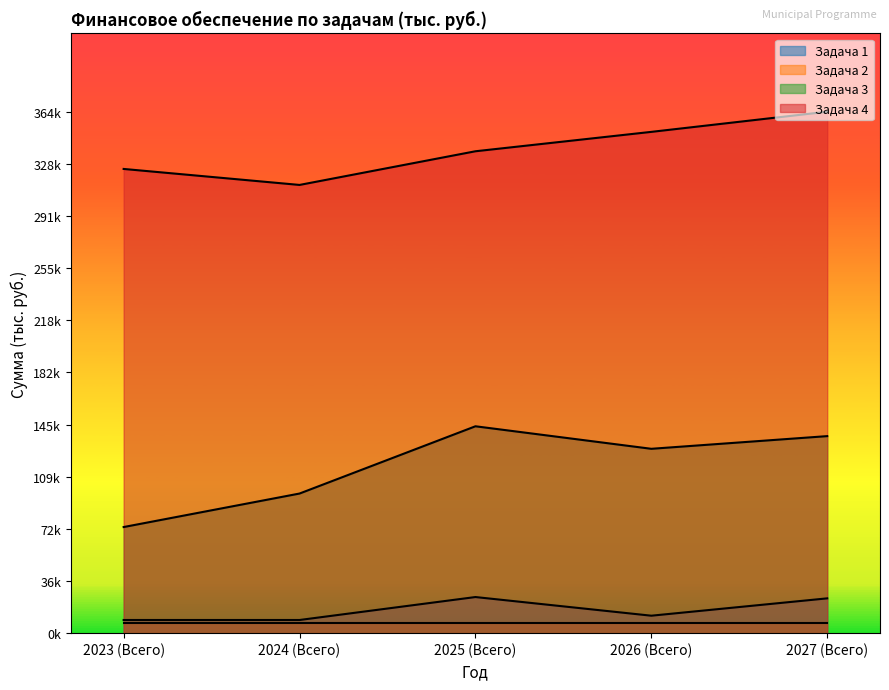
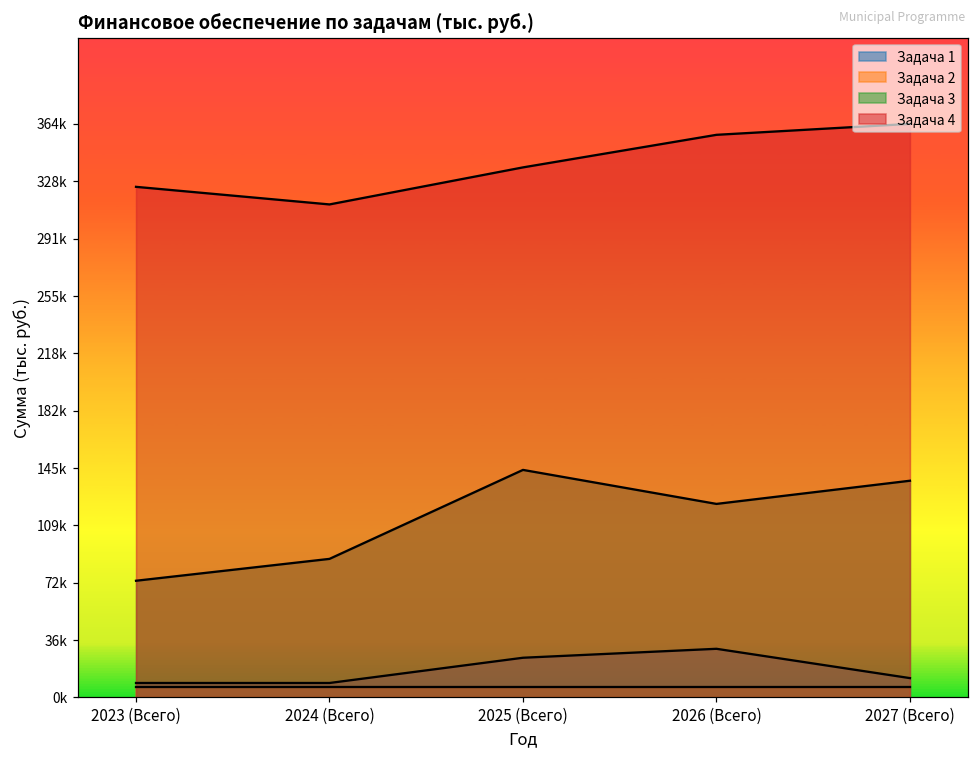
  {
    "Задача 1": {
      "2023 (Всего)": 9000,
      "2024 (Всего)": 9000,
      "2025 (Всего)": 25000,
-     "2026 (Всего)": 12000,
-     "2027 (Всего)": 24000
+     "2026 (Всего)": 31000,
+     "2027 (Всего)": 12000
    },
    "Задача 2": {
      "2023 (Всего)": 7000,
      "2024 (Всего)": 7000,
      "2025 (Всего)": 7000,
      "2026 (Всего)": 7000,
      "2027 (Всего)": 7000
    },
    "Задача 3": {
      "2023 (Всего)": 74000,
-     "2024 (Всего)": 98000,
+     "2024 (Всего)": 88000,
      "2025 (Всего)": 145000,
-     "2026 (Всего)": 129000,
+     "2026 (Всего)": 123000,
      "2027 (Всего)": 138000
    },
    "Задача 4": {
      "2023 (Всего)": 325000,
      "2024 (Всего)": 314000,
      "2025 (Всего)": 337000,
-     "2026 (Всего)": 351000
+     "2026 (Всего)": 358000
    }
  }
